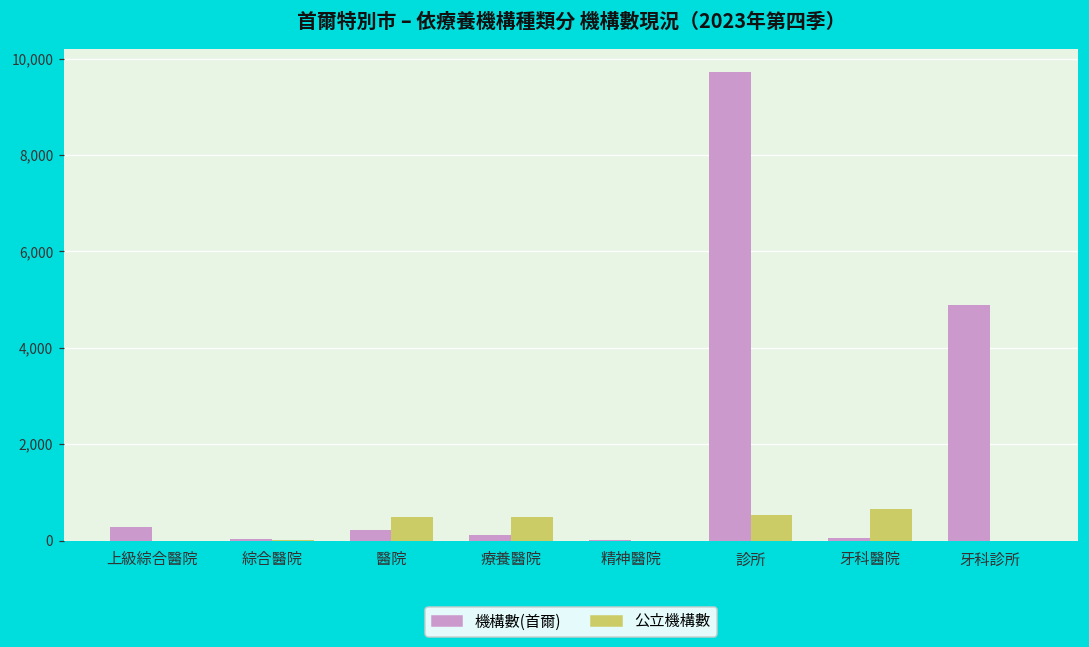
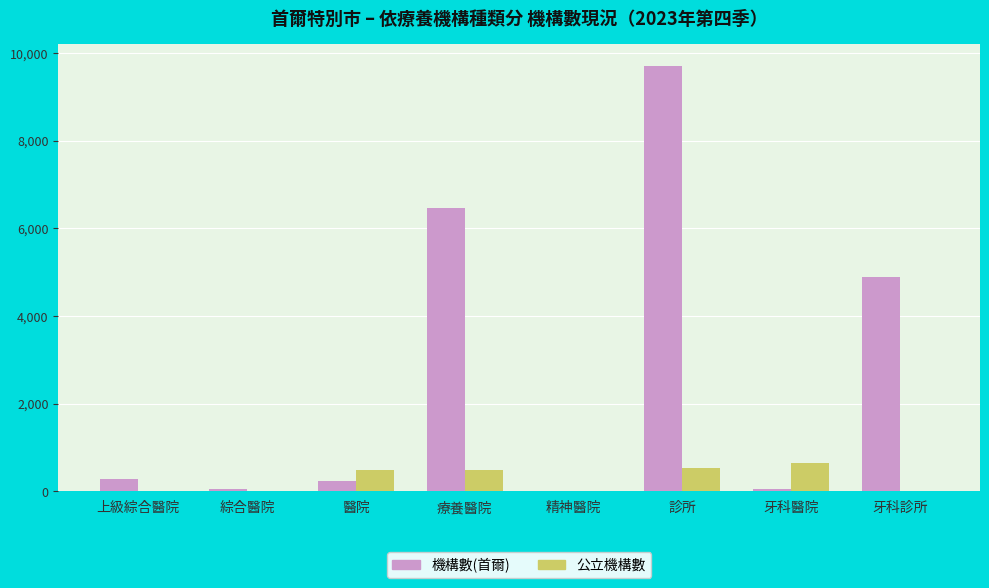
  {
    "機構數(首爾)": {
      "上級綜合醫院": "300",
      "醫院": "200",
-     "療養醫院": "100",
+     "療養醫院": "6,500",
      "診所": "9,700",
      "牙科醫院": "100",
      "牙科診所": "4,900"
    },
    "公立機構數": {
      "醫院": "500",
      "療養醫院": "500",
      "診所": "500",
      "牙科醫院": "700"
    }
  }
